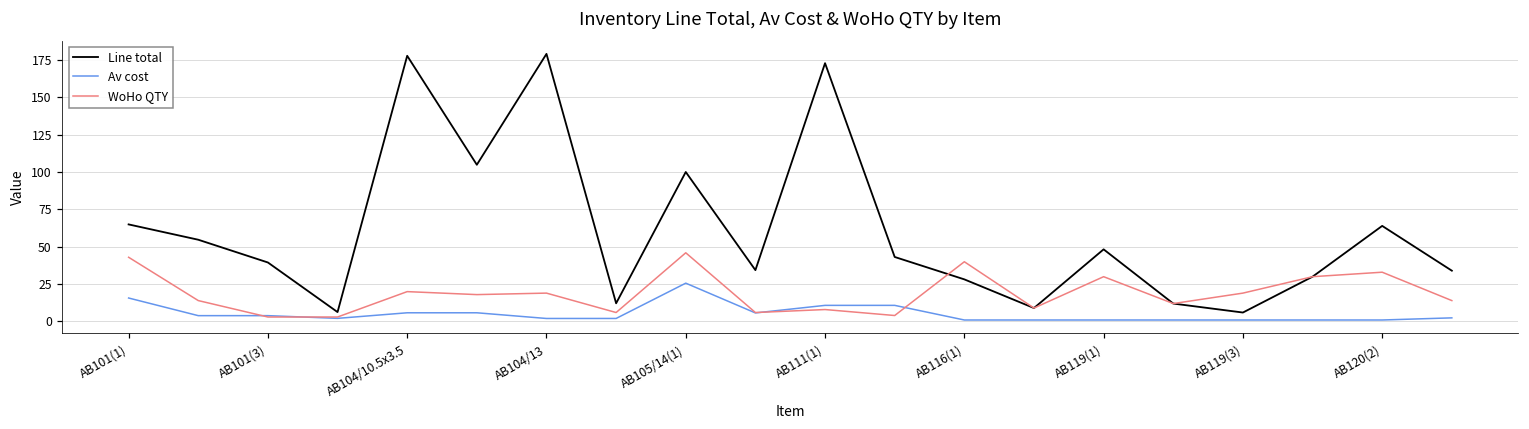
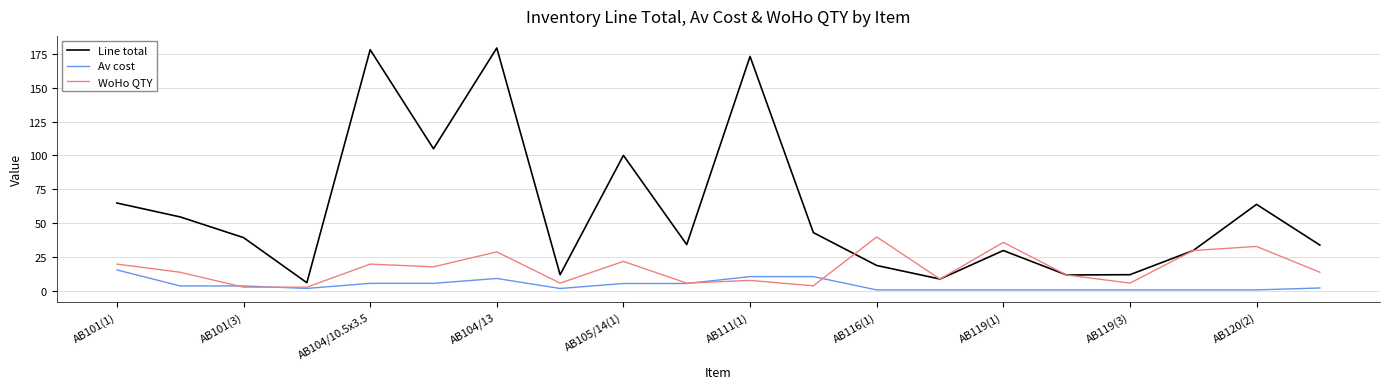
  {
    "Line total": {
      "AB101(1)": 65,
      "AB101(3)": 40,
      "AB104/10.5x3.5": 178,
      "AB104/13": 179,
      "AB105/14(1)": 100,
      "AB111(1)": 173,
-     "AB116(1)": 28,
-     "AB119(1)": 48,
-     "AB119(3)": 6,
+     "AB116(1)": 19,
+     "AB119(1)": 30,
+     "AB119(3)": 12,
      "AB120(2)": 64
    },
    "Av cost": {
      "AB101(1)": 16,
      "AB104/10.5x3.5": 6,
-     "AB104/13": 2,
-     "AB105/14(1)": 26,
+     "AB104/13": 9,
+     "AB105/14(1)": 6,
      "AB111(1)": 11,
      "AB116(1)": 1,
      "AB119(1)": 1,
      "AB119(3)": 1,
      "AB120(2)": 1
    },
    "WoHo QTY": {
-     "AB101(1)": 43,
+     "AB101(1)": 20,
      "AB104/10.5x3.5": 20,
-     "AB104/13": 19,
-     "AB105/14(1)": 46,
+     "AB104/13": 29,
+     "AB105/14(1)": 22,
      "AB111(1)": 8,
      "AB116(1)": 40,
-     "AB119(1)": 30,
-     "AB119(3)": 19,
+     "AB119(1)": 36,
+     "AB119(3)": 6,
      "AB120(2)": 33
    }
  }
